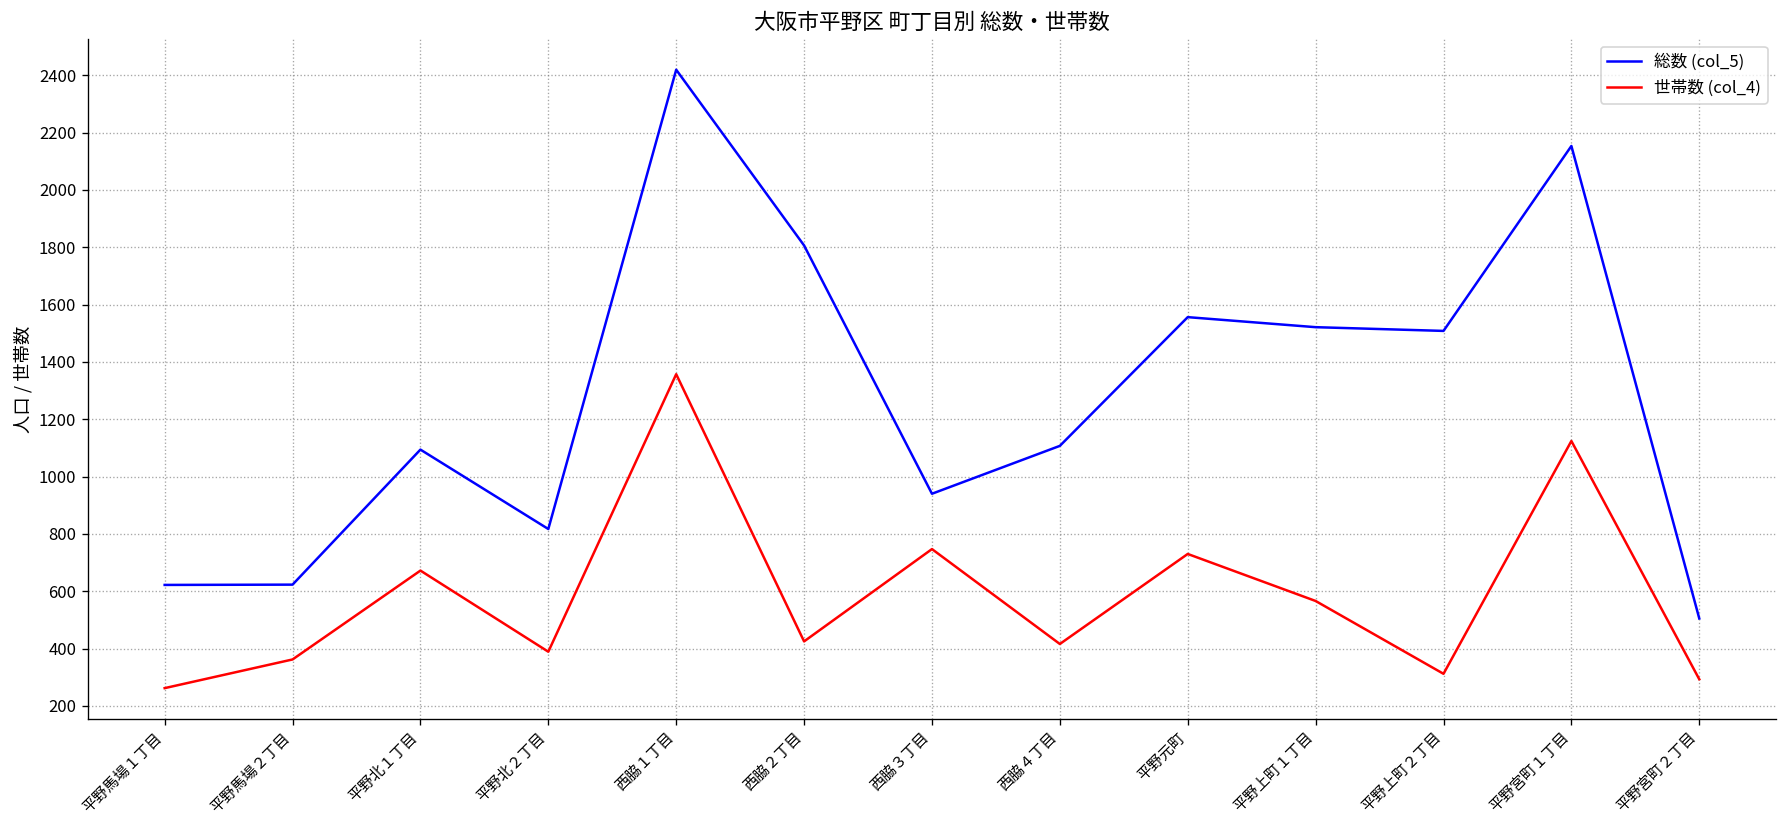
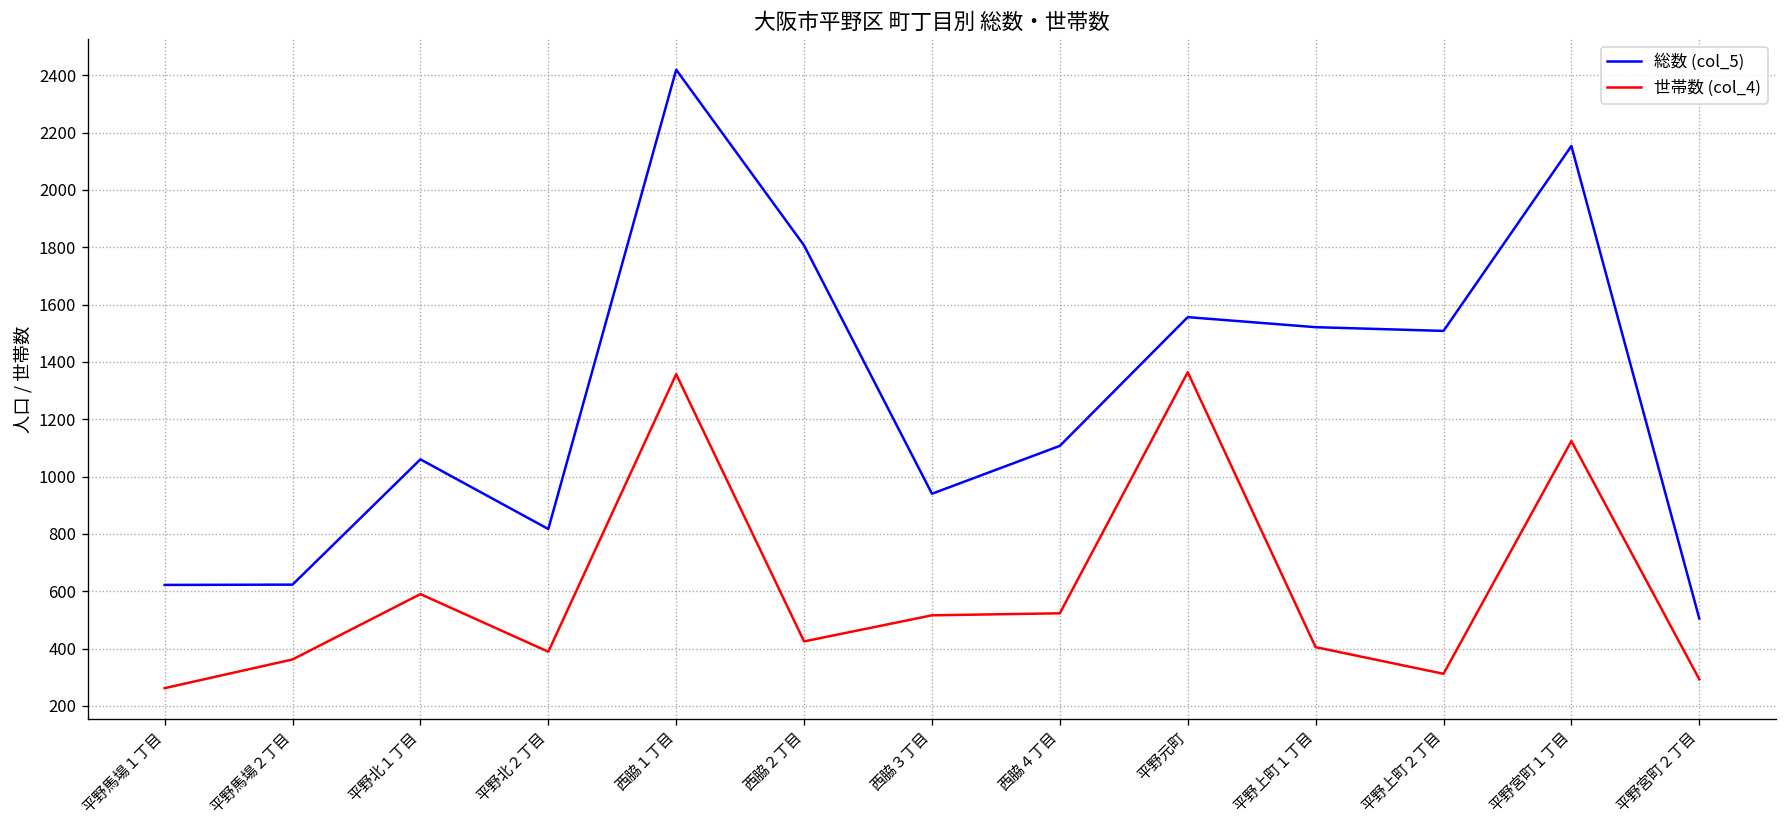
  {
    "総数 (col_5)": {
      "平野馬場１丁目": 620,
      "平野馬場２丁目": 620,
-     "平野北１丁目": 1090,
+     "平野北１丁目": 1060,
      "平野北２丁目": 820,
      "西脇１丁目": 2420,
      "西脇２丁目": 1810,
      "西脇３丁目": 940,
      "西脇４丁目": 1110,
      "平野元町": 1560,
      "平野上町１丁目": 1520,
      "平野上町２丁目": 1510,
      "平野宮町１丁目": 2150,
      "平野宮町２丁目": 510
    },
    "世帯数 (col_4)": {
      "平野馬場１丁目": 260,
      "平野馬場２丁目": 360,
-     "平野北１丁目": 670,
+     "平野北１丁目": 590,
      "平野北２丁目": 390,
      "西脇１丁目": 1360,
      "西脇２丁目": 430,
-     "西脇３丁目": 750,
-     "西脇４丁目": 420,
-     "平野元町": 730,
-     "平野上町１丁目": 570,
+     "西脇３丁目": 520,
+     "西脇４丁目": 520,
+     "平野元町": 1360,
+     "平野上町１丁目": 410,
      "平野上町２丁目": 310,
      "平野宮町１丁目": 1120,
      "平野宮町２丁目": 290
    }
  }
